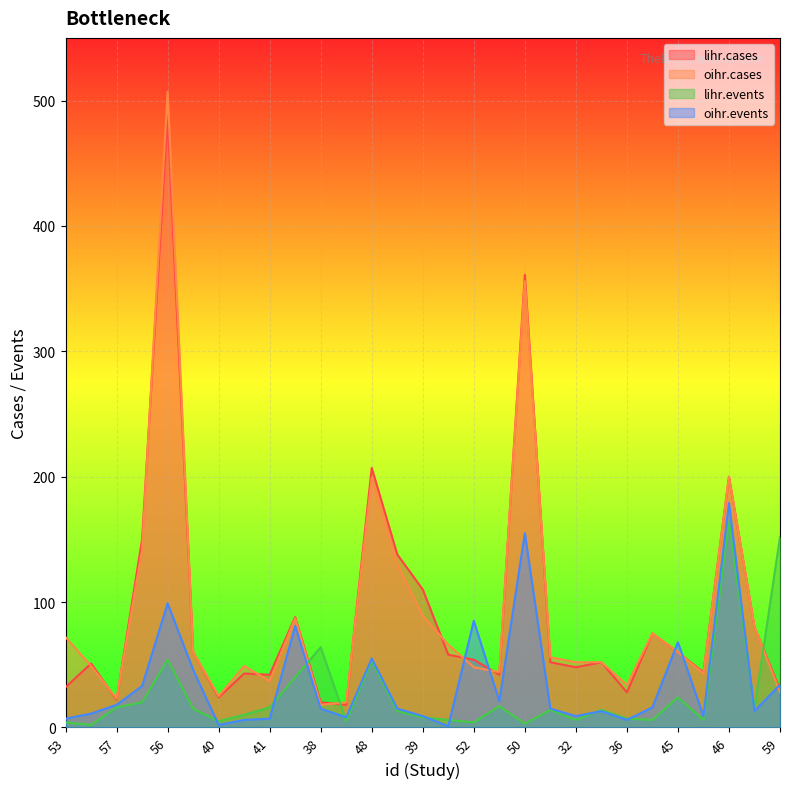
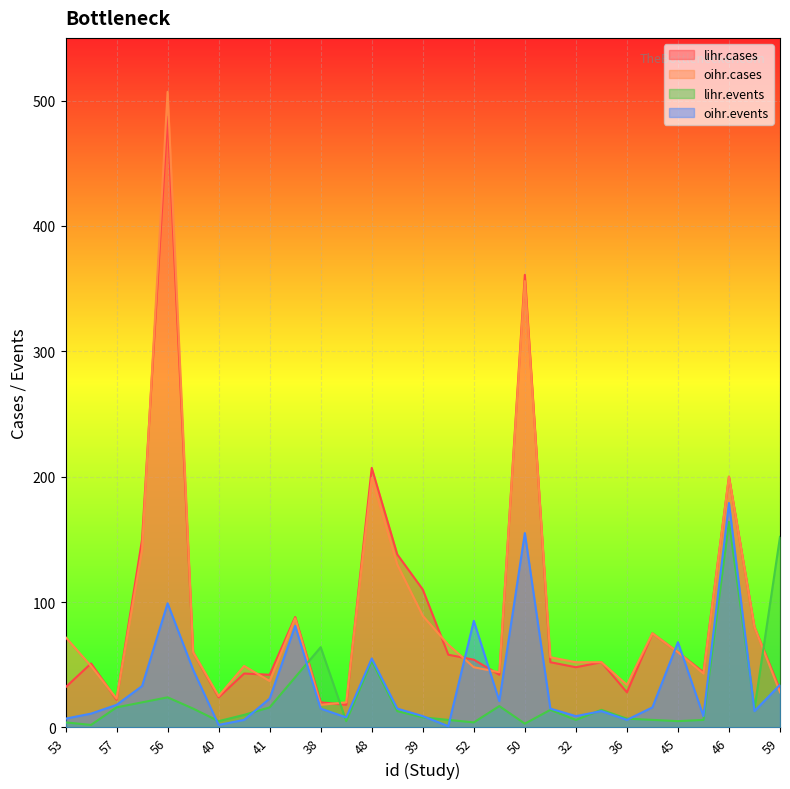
  {
    "lihr.events": {
      "53": 4,
      "57": 16,
-     "56": 54,
+     "56": 24,
      "40": 5,
      "41": 16,
      "38": 64,
      "52": 4,
      "50": 3,
      "32": 6,
-     "45": 24,
+     "45": 5,
      "46": 164,
      "59": 152
    },
    "oihr.events": {
      "53": 7,
      "57": 18,
      "56": 99,
      "40": 2,
-     "41": 7,
+     "41": 23,
      "38": 15,
      "52": 85,
      "50": 155,
      "32": 9,
      "45": 68,
      "46": 179,
      "59": 34
    }
  }
